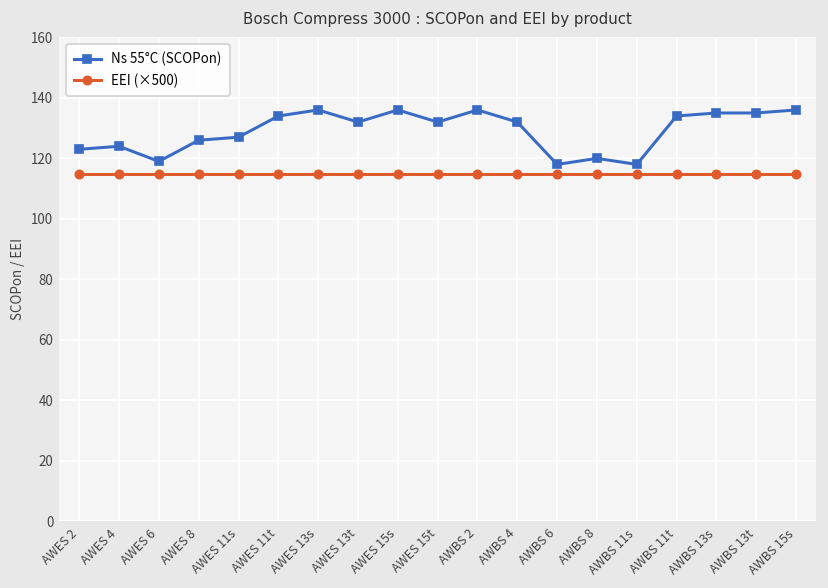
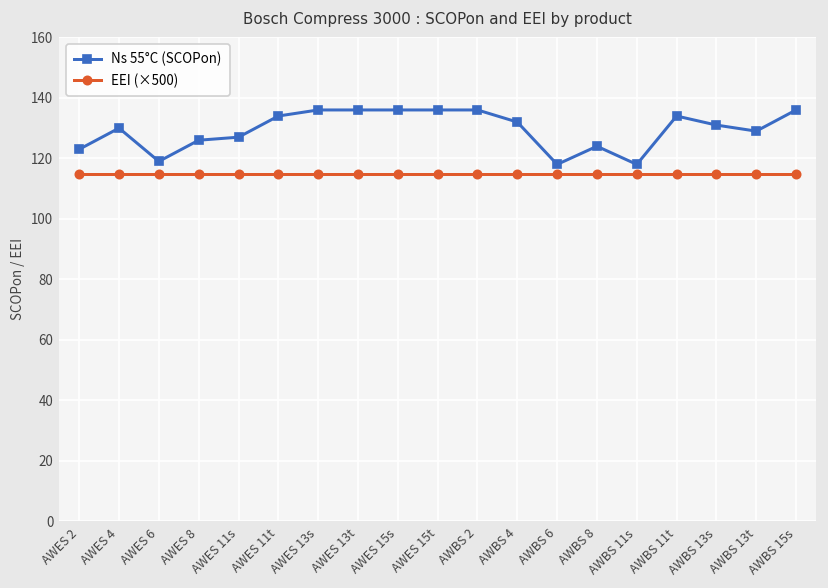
  {
    "Ns 55°C (SCOPon)": {
      "AWES 2": 123,
-     "AWES 4": 124,
+     "AWES 4": 130,
      "AWES 6": 119,
      "AWES 8": 126,
      "AWES 11s": 127,
      "AWES 11t": 134,
      "AWES 13s": 136,
-     "AWES 13t": 132,
+     "AWES 13t": 136,
      "AWES 15s": 136,
-     "AWES 15t": 132,
+     "AWES 15t": 136,
      "AWBS 2": 136,
      "AWBS 4": 132,
      "AWBS 6": 118,
-     "AWBS 8": 120,
+     "AWBS 8": 124,
      "AWBS 11s": 118,
      "AWBS 11t": 134,
-     "AWBS 13s": 135,
-     "AWBS 13t": 135,
+     "AWBS 13s": 131,
+     "AWBS 13t": 129,
      "AWBS 15s": 136
    },
    "EEI (×500)": {
      "AWES 2": 115,
      "AWES 4": 115,
      "AWES 6": 115,
      "AWES 8": 115,
      "AWES 11s": 115,
      "AWES 11t": 115,
      "AWES 13s": 115,
      "AWES 13t": 115,
      "AWES 15s": 115,
      "AWES 15t": 115,
      "AWBS 2": 115,
      "AWBS 4": 115,
      "AWBS 6": 115,
      "AWBS 8": 115,
      "AWBS 11s": 115,
      "AWBS 11t": 115,
      "AWBS 13s": 115,
      "AWBS 13t": 115,
      "AWBS 15s": 115
    }
  }
